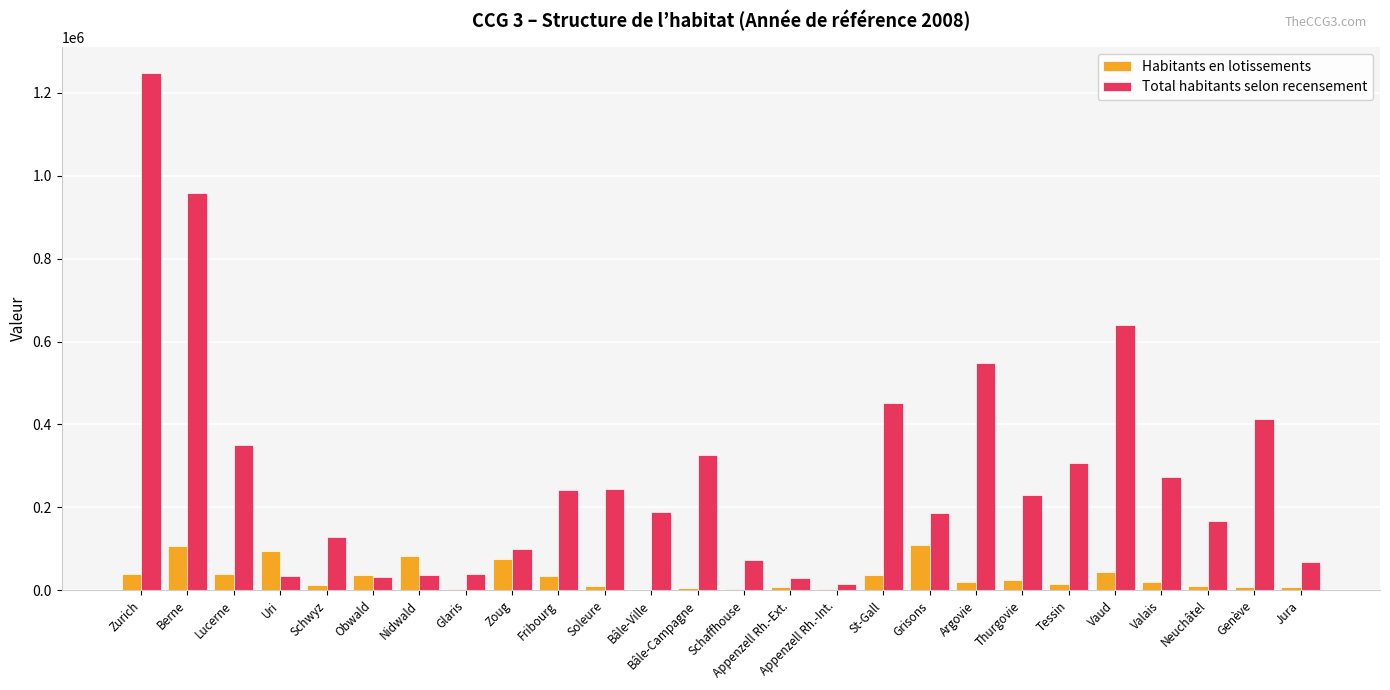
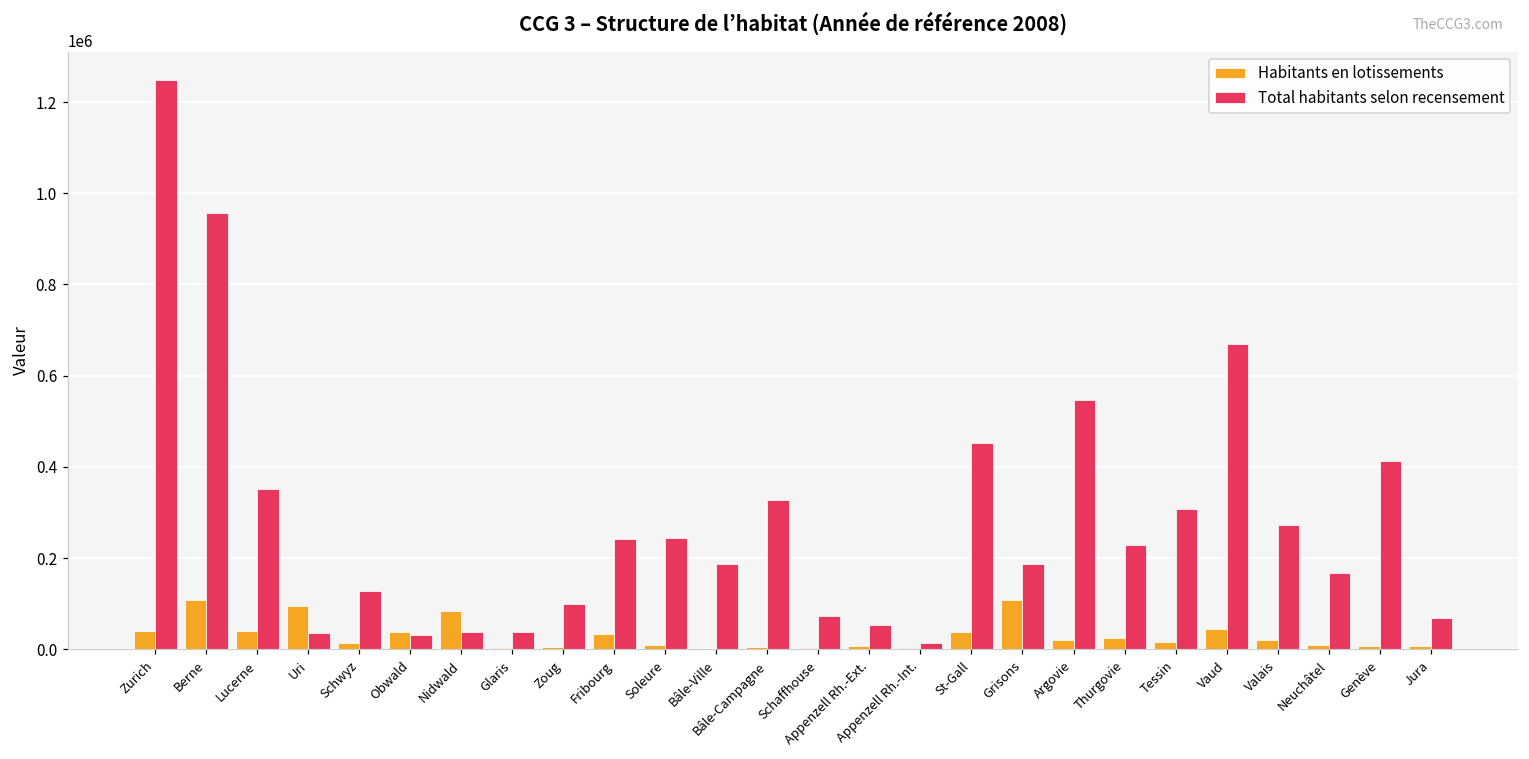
  {
    "Habitants en lotissements": {
      "Zurich": 40000,
      "Berne": 110000,
      "Lucerne": 40000,
      "Uri": 90000,
      "Schwyz": 10000,
      "Obwald": 40000,
      "Nidwald": 80000,
-     "Zoug": 80000,
+     "Zoug": 10000,
      "Fribourg": 30000,
      "Soleure": 10000,
      "Bâle-Campagne": 10000,
      "Appenzell Rh.-Ext.": 10000,
      "St-Gall": 40000,
      "Grisons": 110000,
      "Argovie": 20000,
      "Thurgovie": 20000,
      "Tessin": 20000,
      "Vaud": 40000,
      "Valais": 20000,
      "Neuchâtel": 10000,
      "Genève": 10000,
      "Jura": 10000
    },
    "Total habitants selon recensement": {
      "Zurich": 1250000,
      "Berne": 960000,
      "Lucerne": 350000,
      "Uri": 30000,
      "Schwyz": 130000,
      "Obwald": 30000,
      "Nidwald": 40000,
      "Glaris": 40000,
      "Zoug": 100000,
      "Fribourg": 240000,
      "Soleure": 240000,
      "Bâle-Ville": 190000,
      "Bâle-Campagne": 330000,
      "Schaffhouse": 70000,
-     "Appenzell Rh.-Ext.": 30000,
+     "Appenzell Rh.-Ext.": 50000,
      "Appenzell Rh.-Int.": 10000,
      "St-Gall": 450000,
      "Grisons": 190000,
      "Argovie": 550000,
      "Thurgovie": 230000,
      "Tessin": 310000,
-     "Vaud": 640000,
+     "Vaud": 670000,
      "Valais": 270000,
      "Neuchâtel": 170000,
      "Genève": 410000,
      "Jura": 70000
    }
  }
